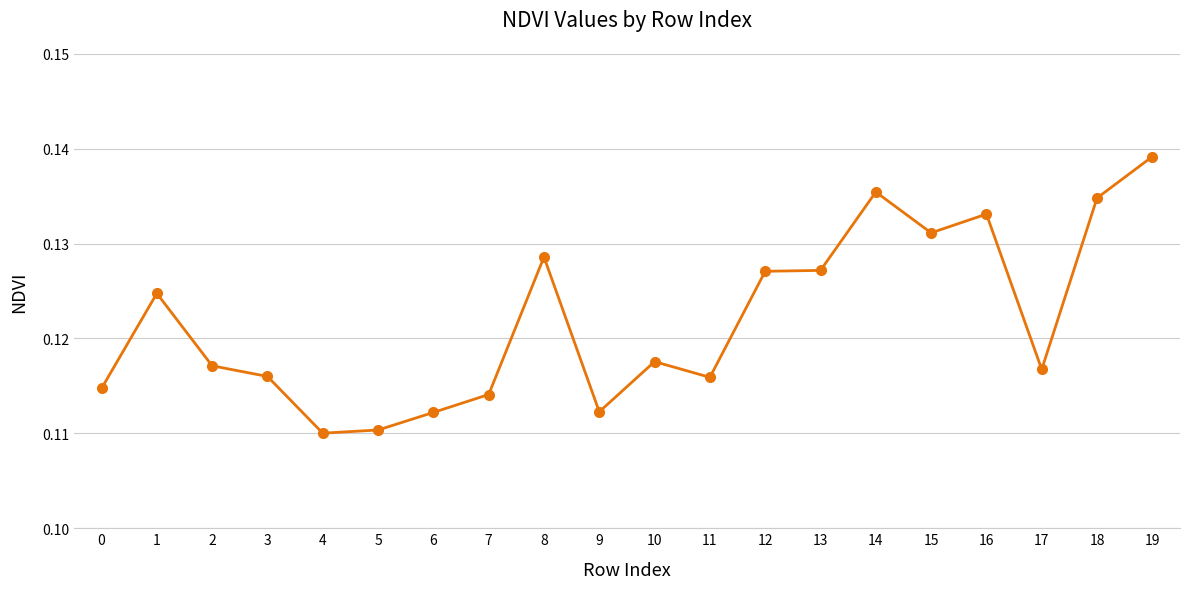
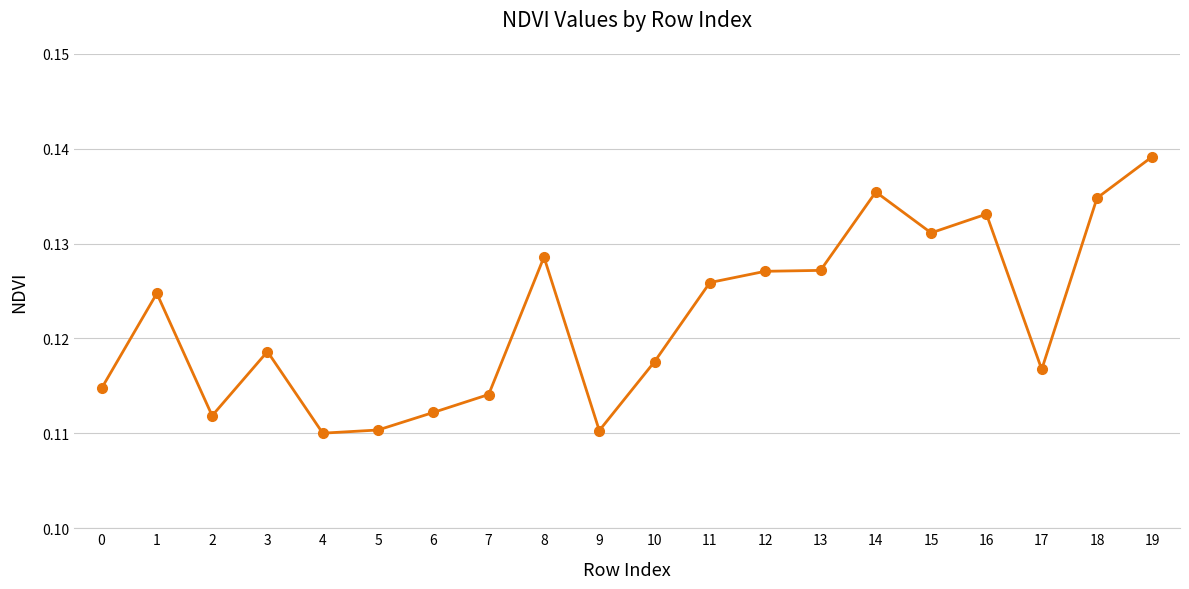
  {
    "0": 0.115,
    "1": 0.125,
-   "2": 0.117,
-   "3": 0.116,
+   "2": 0.112,
+   "3": 0.119,
    "4": 0.110,
    "5": 0.110,
    "6": 0.112,
    "7": 0.114,
    "8": 0.129,
-   "9": 0.112,
+   "9": 0.110,
    "10": 0.118,
-   "11": 0.116,
+   "11": 0.126,
    "12": 0.127,
    "13": 0.127,
    "14": 0.135,
    "15": 0.131,
    "16": 0.133,
    "17": 0.117,
    "18": 0.135,
    "19": 0.139
  }
